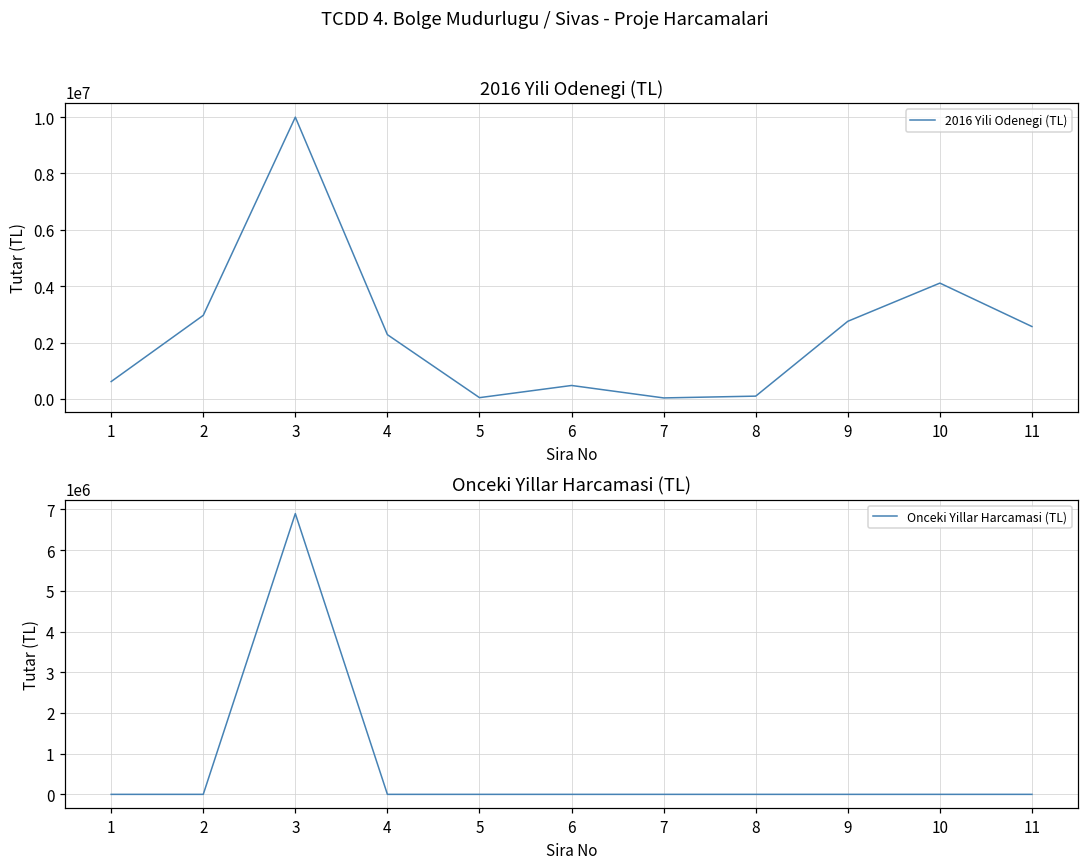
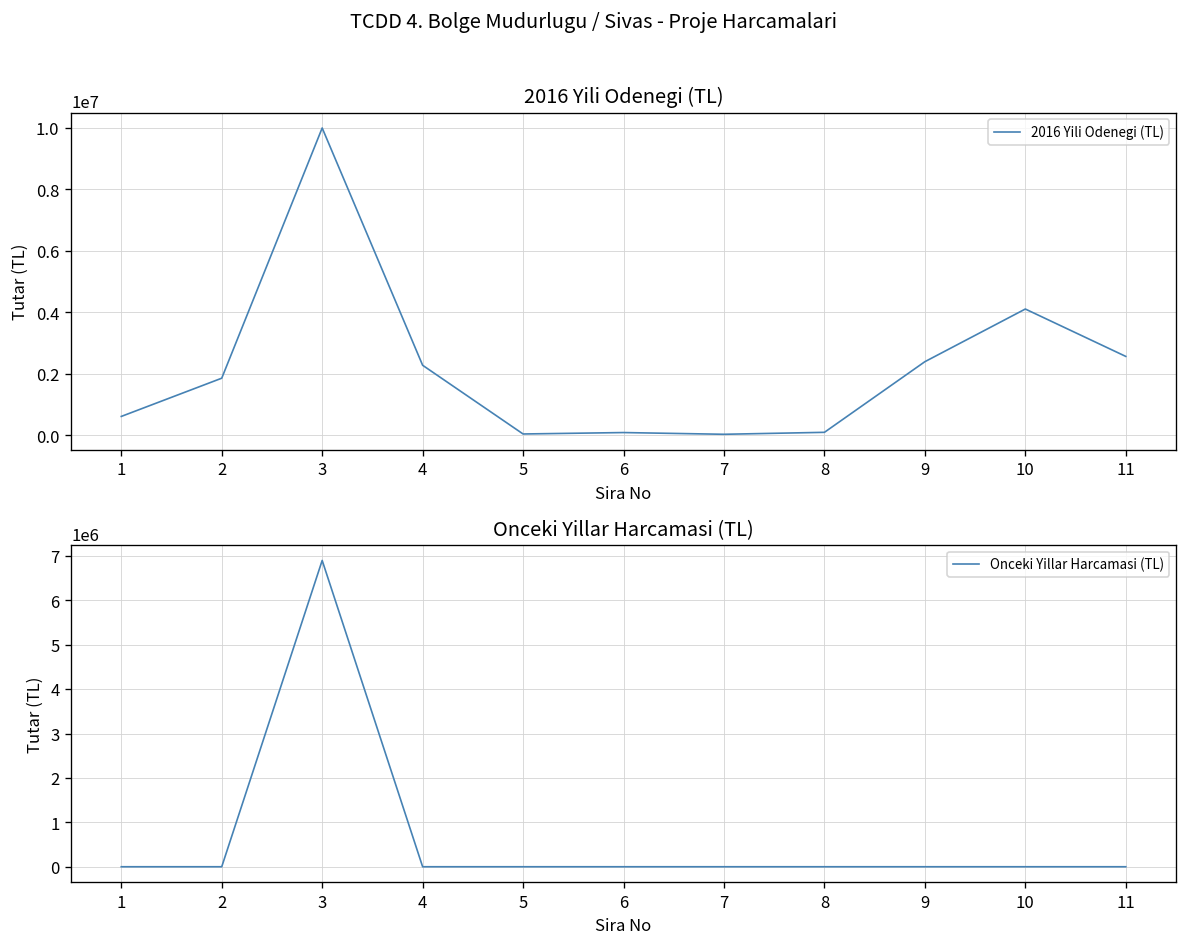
  {
    "2016 Yili Odenegi (TL)": {
      "1": 600000,
-     "2": 3000000,
+     "2": 1900000,
      "3": 10000000,
      "4": 2300000,
      "5": 0,
-     "6": 500000,
+     "6": 100000,
      "7": 0,
      "8": 100000,
-     "9": 2800000,
+     "9": 2400000,
      "10": 4100000,
      "11": 2600000
    },
    "Onceki Yillar Harcamasi (TL)": {
      "1": 0,
      "2": 0,
      "3": 6900000,
      "4": 0,
      "5": 0,
      "6": 0,
      "7": 0,
      "8": 0,
      "9": 0,
      "10": 0,
      "11": 0
    }
  }
